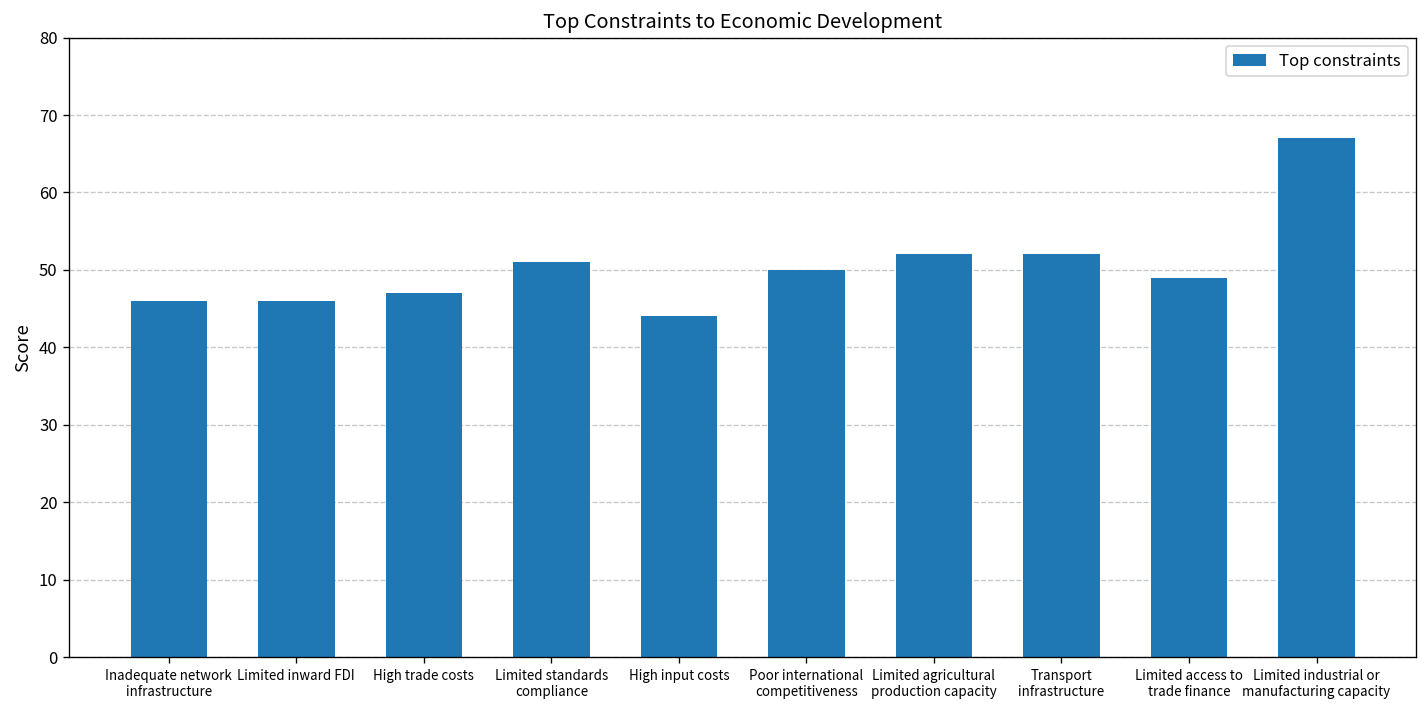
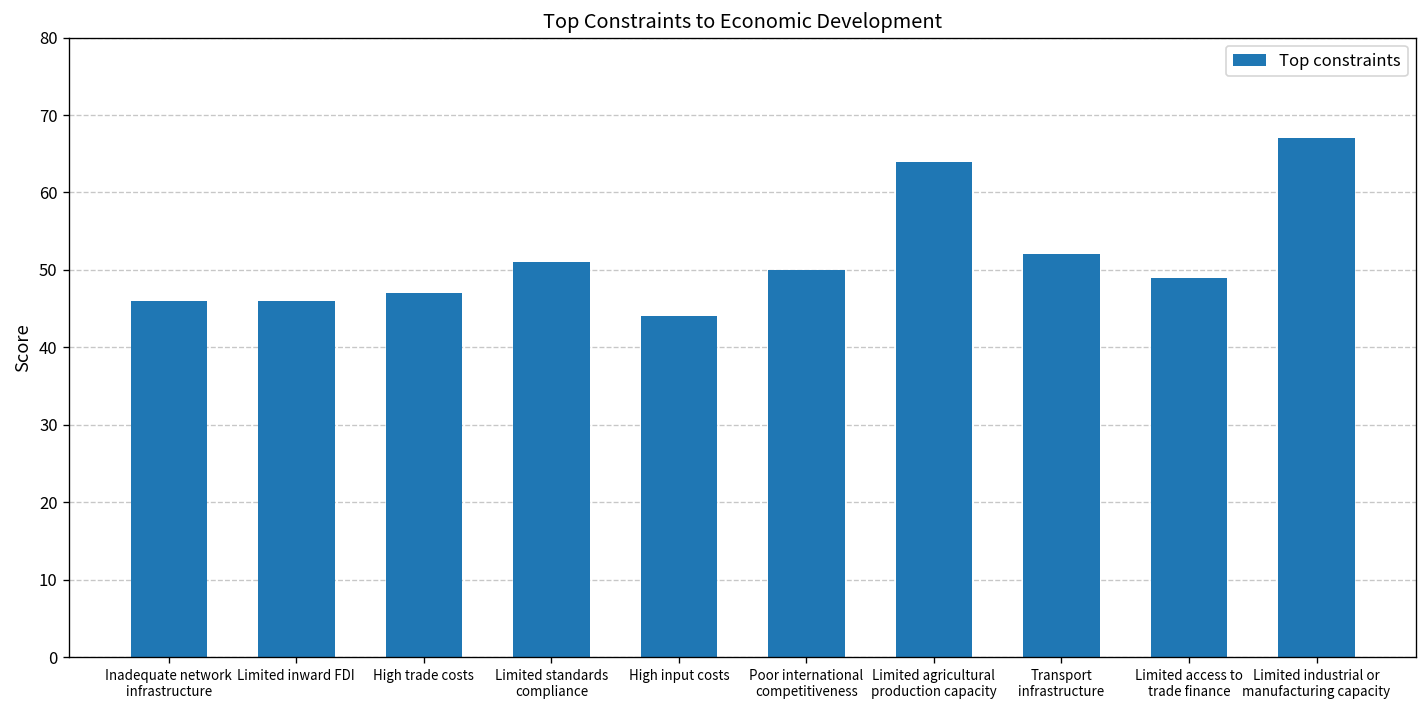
  {
    "Inadequate network infrastructure": 46,
    "Limited inward FDI": 46,
    "High trade costs": 47,
    "Limited standards compliance": 51,
    "High input costs": 44,
    "Poor international competitiveness": 50,
-   "Limited agricultural production capacity": 52,
+   "Limited agricultural production capacity": 64,
    "Transport infrastructure": 52,
    "Limited access to trade finance": 49,
    "Limited industrial or manufacturing capacity": 67
  }
